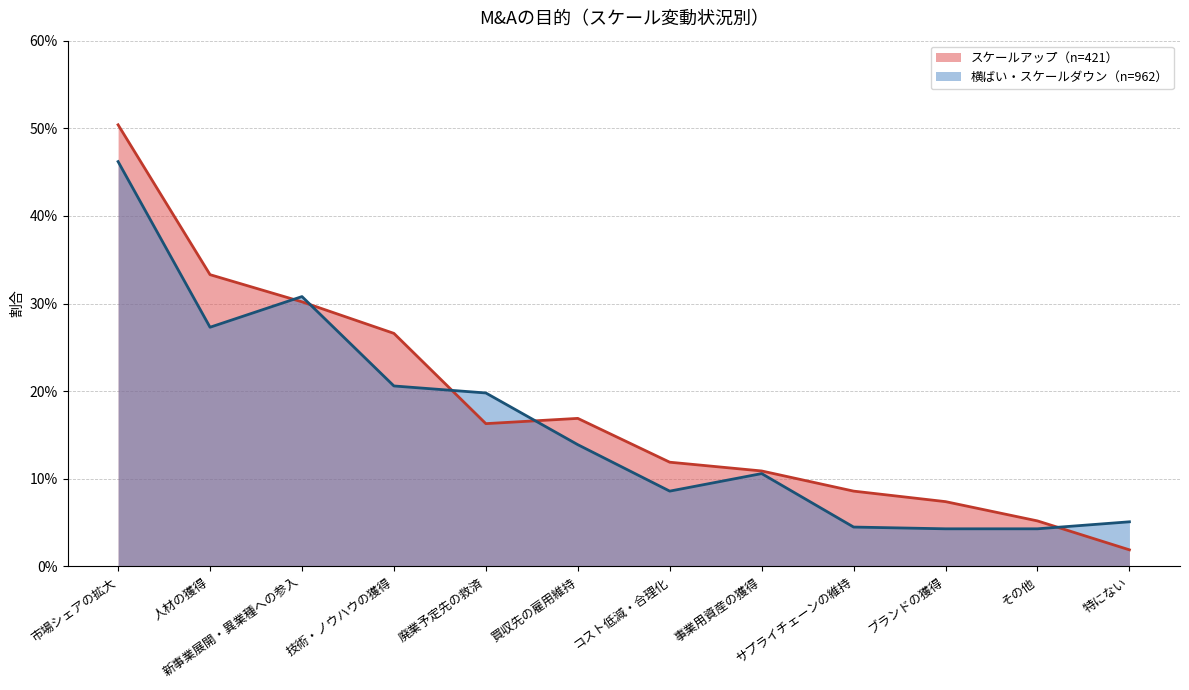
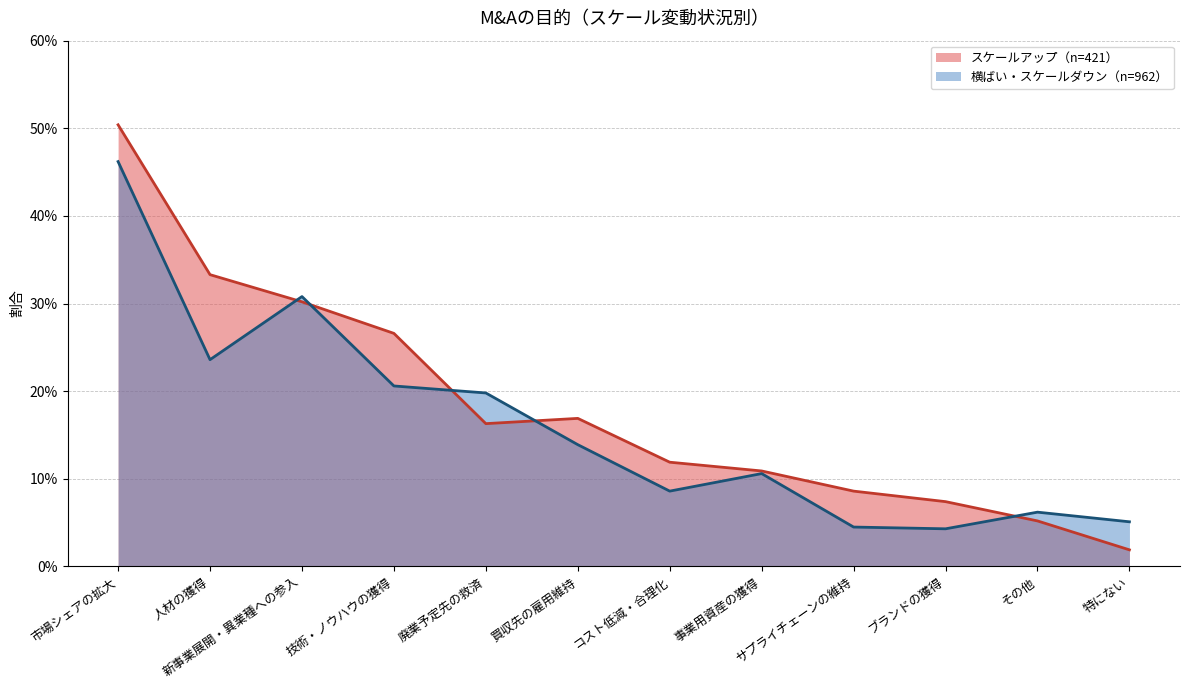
  {
    "スケールアップ（n=421）": {
      "市場シェアの拡大": "50%",
      "人材の獲得": "33%",
      "新事業展開・異業種への参入": "30%",
      "技術・ノウハウの獲得": "27%",
      "廃業予定先の救済": "16%",
      "買収先の雇用維持": "17%",
      "コスト低減・合理化": "12%",
      "事業用資産の獲得": "11%",
      "サプライチェーンの維持": "9%",
      "ブランドの獲得": "7%",
      "その他": "5%",
      "特にない": "2%"
    },
    "横ばい・スケールダウン（n=962）": {
      "市場シェアの拡大": "46%",
-     "人材の獲得": "27%",
+     "人材の獲得": "24%",
      "新事業展開・異業種への参入": "31%",
      "技術・ノウハウの獲得": "21%",
      "廃業予定先の救済": "20%",
      "買収先の雇用維持": "14%",
      "コスト低減・合理化": "9%",
      "事業用資産の獲得": "11%",
      "サプライチェーンの維持": "5%",
      "ブランドの獲得": "4%",
-     "その他": "4%",
+     "その他": "6%",
      "特にない": "5%"
    }
  }
